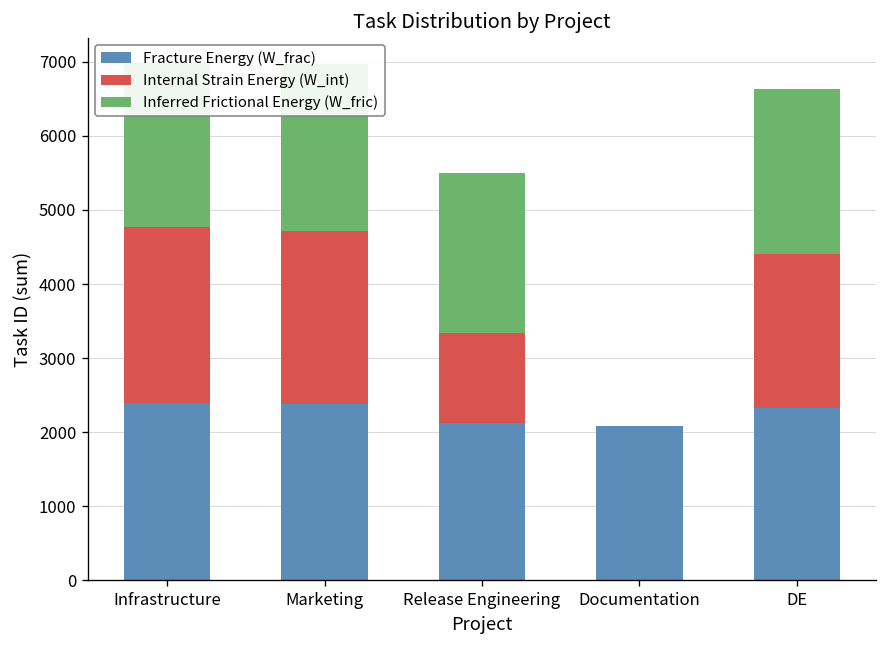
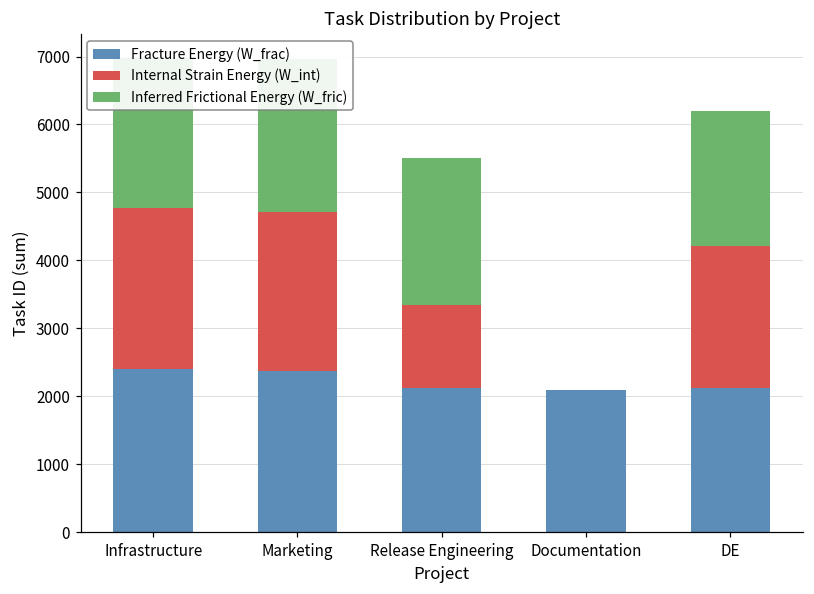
  {
    "Fracture Energy (W_frac)": {
      "Infrastructure": 2400,
      "Marketing": 2400,
      "Release Engineering": 2100,
      "Documentation": 2100,
-     "DE": 2300
+     "DE": 2100
    },
    "Internal Strain Energy (W_int)": {
      "Infrastructure": 2400,
      "Marketing": 2300,
      "Release Engineering": 1200,
      "Documentation": 0,
      "DE": 2100
    },
    "Inferred Frictional Energy (W_fric)": {
      "Release Engineering": 2200,
      "Documentation": 0,
-     "DE": 2200
+     "DE": 2000
    }
  }
